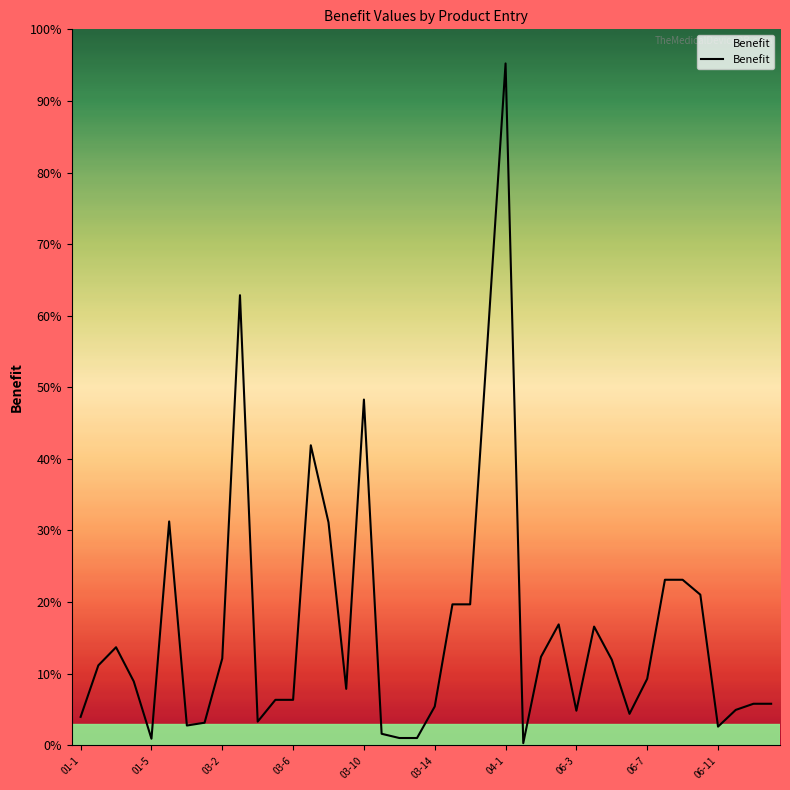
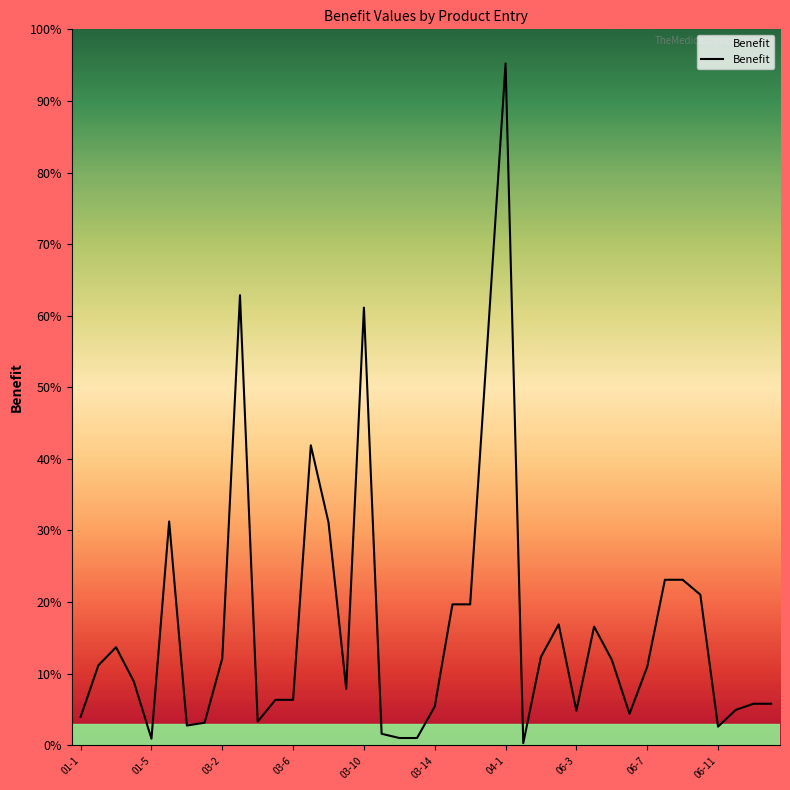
  {
    "01-1": "4%",
    "03-2": "12%",
    "03-6": "6%",
-   "03-10": "48%",
+   "03-10": "61%",
    "03-14": "5%",
    "04-1": "95%",
    "06-3": "5%",
-   "06-7": "9%"
+   "06-7": "11%"
  }
